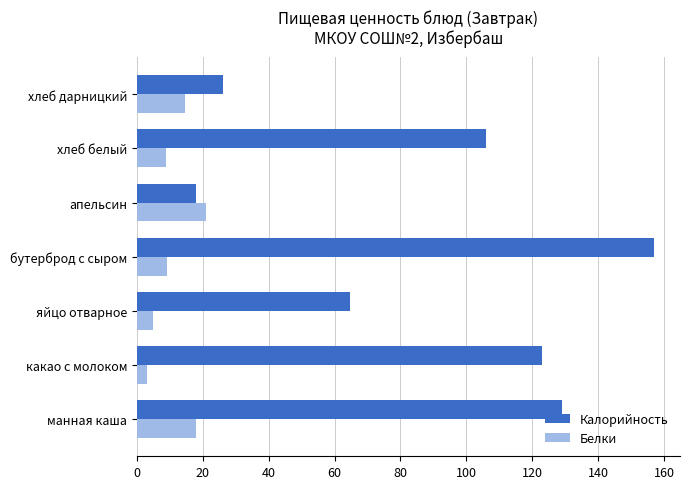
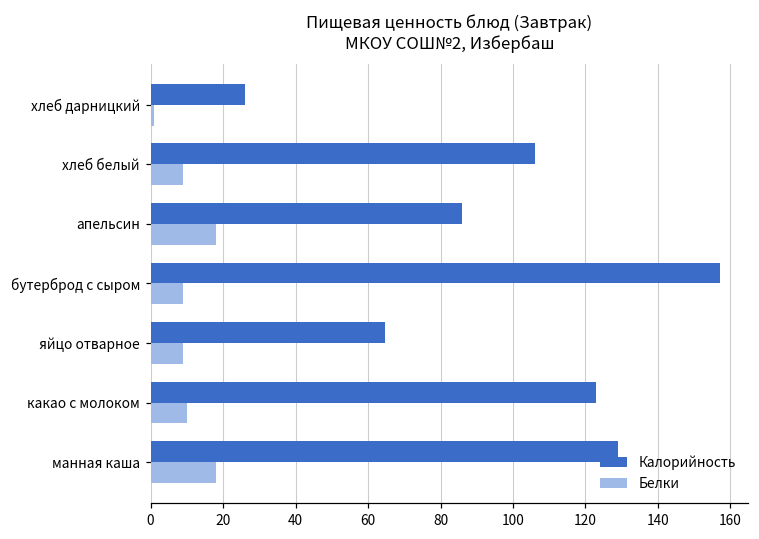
  {
    "Калорийность": {
      "хлеб дарницкий": 26,
      "хлеб белый": 106,
-     "апельсин": 18,
+     "апельсин": 86,
      "бутерброд с сыром": 157,
      "яйцо отварное": 65,
      "какао с молоком": 123,
      "манная каша": 129
    },
    "Белки": {
-     "хлеб дарницкий": 15,
+     "хлеб дарницкий": 1,
      "хлеб белый": 9,
-     "апельсин": 21,
+     "апельсин": 18,
      "бутерброд с сыром": 9,
-     "яйцо отварное": 5,
-     "какао с молоком": 3,
+     "яйцо отварное": 9,
+     "какао с молоком": 10,
      "манная каша": 18
    }
  }
